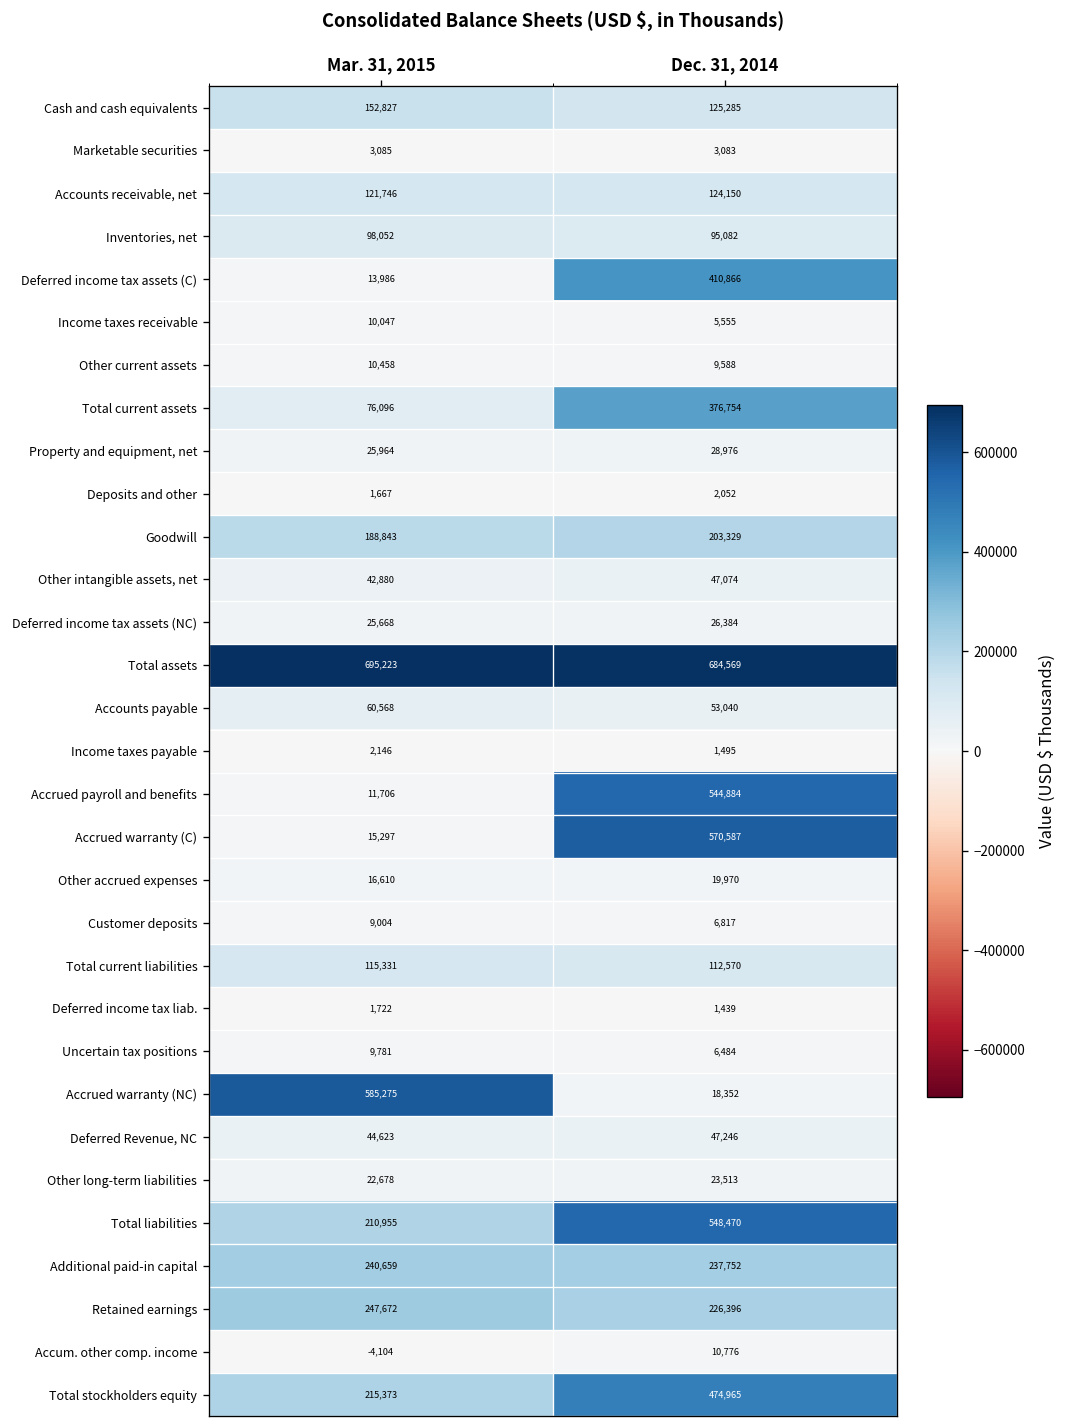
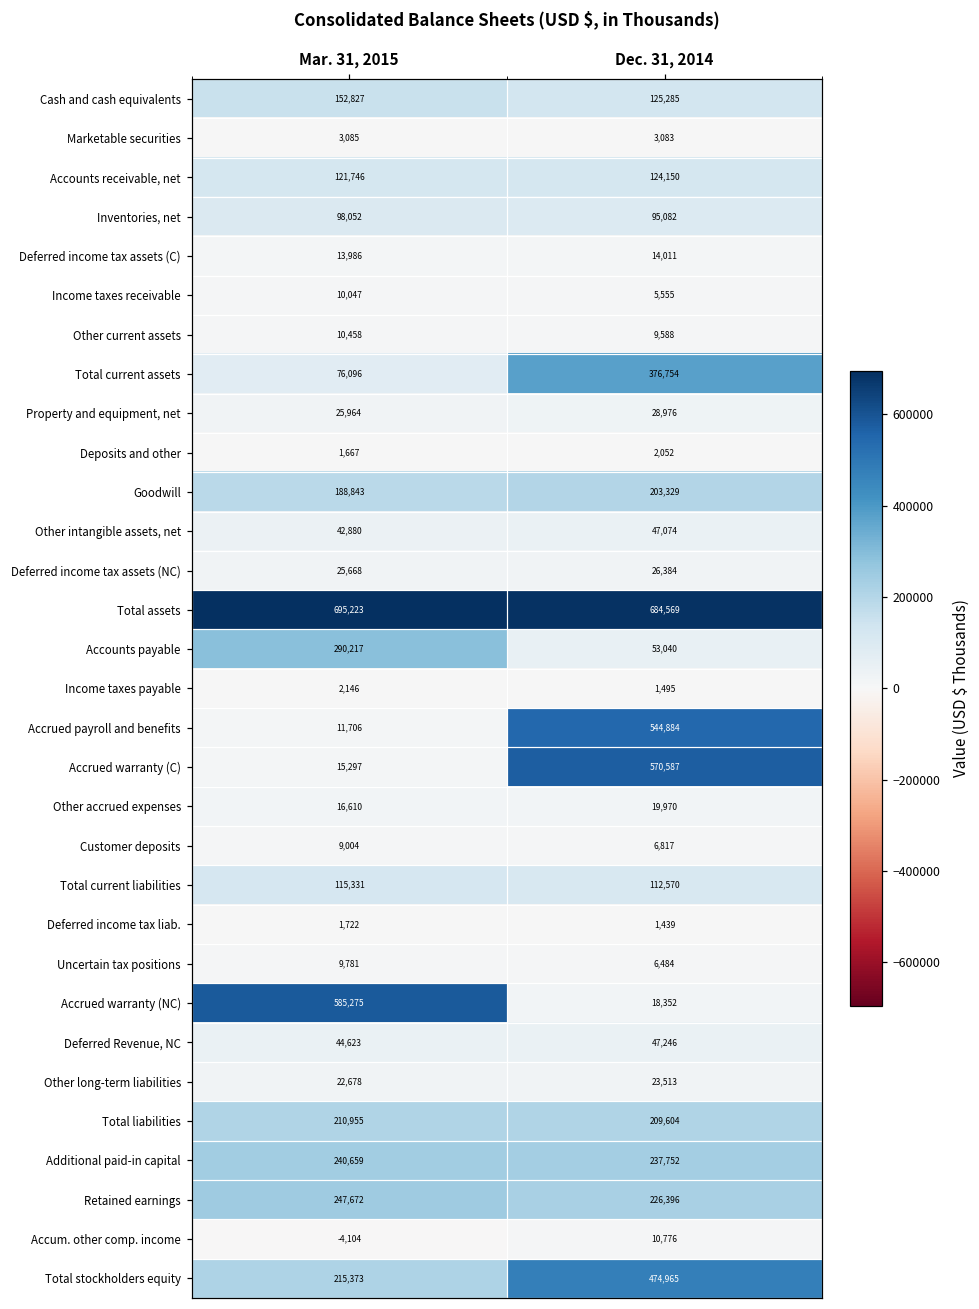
  {
    "Cash and cash equivalents": {
      "Mar. 31, 2015": "152,827",
      "Dec. 31, 2014": "125,285"
    },
    "Marketable securities": {
      "Mar. 31, 2015": "3,085",
      "Dec. 31, 2014": "3,083"
    },
    "Accounts receivable, net": {
      "Mar. 31, 2015": "121,746",
      "Dec. 31, 2014": "124,150"
    },
    "Inventories, net": {
      "Mar. 31, 2015": "98,052",
      "Dec. 31, 2014": "95,082"
    },
    "Deferred income tax assets (C)": {
      "Mar. 31, 2015": "13,986",
-     "Dec. 31, 2014": "410,866"
+     "Dec. 31, 2014": "14,011"
    },
    "Income taxes receivable": {
      "Mar. 31, 2015": "10,047",
      "Dec. 31, 2014": "5,555"
    },
    "Other current assets": {
      "Mar. 31, 2015": "10,458",
      "Dec. 31, 2014": "9,588"
    },
    "Total current assets": {
      "Mar. 31, 2015": "76,096",
      "Dec. 31, 2014": "376,754"
    },
    "Property and equipment, net": {
      "Mar. 31, 2015": "25,964",
      "Dec. 31, 2014": "28,976"
    },
    "Deposits and other": {
      "Mar. 31, 2015": "1,667",
      "Dec. 31, 2014": "2,052"
    },
    "Goodwill": {
      "Mar. 31, 2015": "188,843",
      "Dec. 31, 2014": "203,329"
    },
    "Other intangible assets, net": {
      "Mar. 31, 2015": "42,880",
      "Dec. 31, 2014": "47,074"
    },
    "Deferred income tax assets (NC)": {
      "Mar. 31, 2015": "25,668",
      "Dec. 31, 2014": "26,384"
    },
    "Total assets": {
      "Mar. 31, 2015": "695,223",
      "Dec. 31, 2014": "684,569"
    },
    "Accounts payable": {
-     "Mar. 31, 2015": "60,568",
+     "Mar. 31, 2015": "290,217",
      "Dec. 31, 2014": "53,040"
    },
    "Income taxes payable": {
      "Mar. 31, 2015": "2,146",
      "Dec. 31, 2014": "1,495"
    },
    "Accrued payroll and benefits": {
      "Mar. 31, 2015": "11,706",
      "Dec. 31, 2014": "544,884"
    },
    "Accrued warranty (C)": {
      "Mar. 31, 2015": "15,297",
      "Dec. 31, 2014": "570,587"
    },
    "Other accrued expenses": {
      "Mar. 31, 2015": "16,610",
      "Dec. 31, 2014": "19,970"
    },
    "Customer deposits": {
      "Mar. 31, 2015": "9,004",
      "Dec. 31, 2014": "6,817"
    },
    "Total current liabilities": {
      "Mar. 31, 2015": "115,331",
      "Dec. 31, 2014": "112,570"
    },
    "Deferred income tax liab.": {
      "Mar. 31, 2015": "1,722",
      "Dec. 31, 2014": "1,439"
    },
    "Uncertain tax positions": {
      "Mar. 31, 2015": "9,781",
      "Dec. 31, 2014": "6,484"
    },
    "Accrued warranty (NC)": {
      "Mar. 31, 2015": "585,275",
      "Dec. 31, 2014": "18,352"
    },
    "Deferred Revenue, NC": {
      "Mar. 31, 2015": "44,623",
      "Dec. 31, 2014": "47,246"
    },
    "Other long-term liabilities": {
      "Mar. 31, 2015": "22,678",
      "Dec. 31, 2014": "23,513"
    },
    "Total liabilities": {
      "Mar. 31, 2015": "210,955",
-     "Dec. 31, 2014": "548,470"
+     "Dec. 31, 2014": "209,604"
    },
    "Additional paid-in capital": {
      "Mar. 31, 2015": "240,659",
      "Dec. 31, 2014": "237,752"
    },
    "Retained earnings": {
      "Mar. 31, 2015": "247,672",
      "Dec. 31, 2014": "226,396"
    },
    "Accum. other comp. income": {
      "Mar. 31, 2015": "-4,104",
      "Dec. 31, 2014": "10,776"
    },
    "Total stockholders equity": {
      "Mar. 31, 2015": "215,373",
      "Dec. 31, 2014": "474,965"
    }
  }
